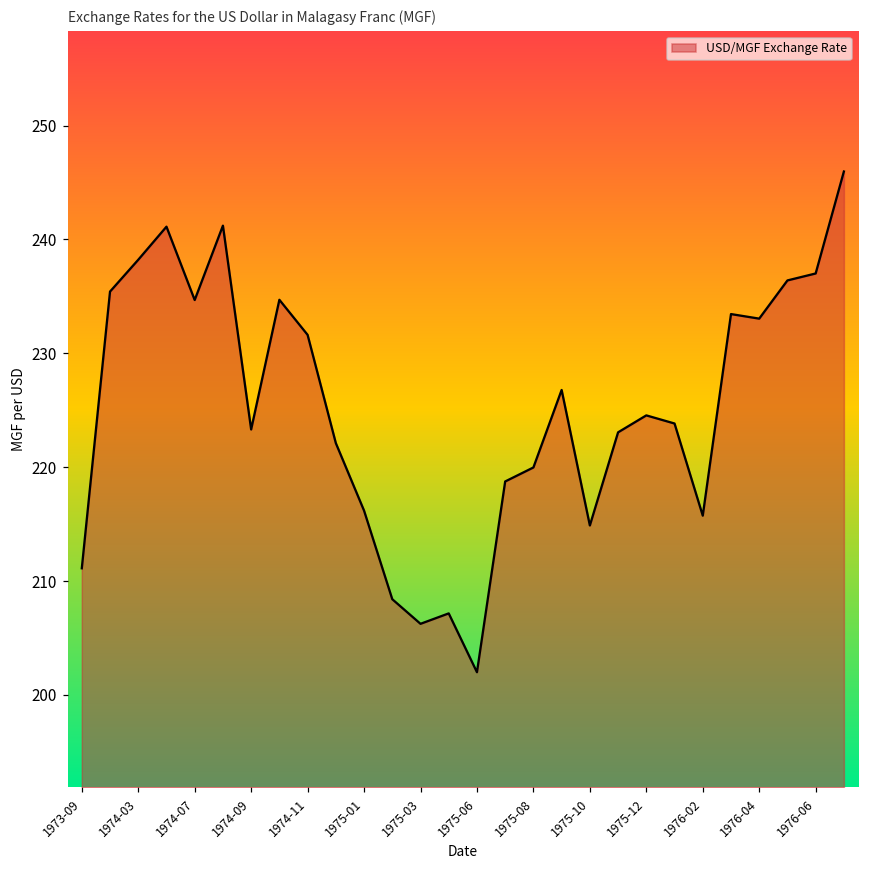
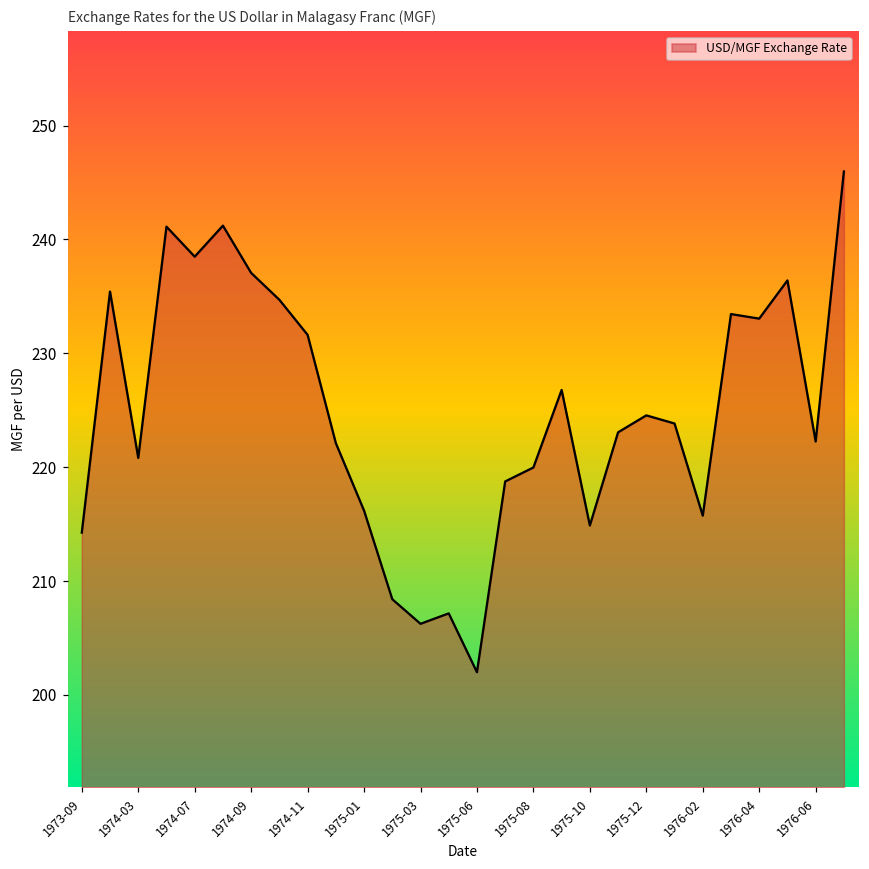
  {
-   "1973-09": 211.1,
-   "1974-03": 238.2,
-   "1974-07": 234.7,
-   "1974-09": 223.3,
+   "1973-09": 214.3,
+   "1974-03": 220.8,
+   "1974-07": 238.5,
+   "1974-09": 237.1,
    "1974-11": 231.6,
    "1975-01": 216.2,
    "1975-03": 206.3,
    "1975-06": 202.0,
    "1975-08": 220.0,
    "1975-10": 214.9,
    "1975-12": 224.6,
    "1976-02": 215.8,
    "1976-04": 233.1,
-   "1976-06": 237.0
+   "1976-06": 222.3
  }
